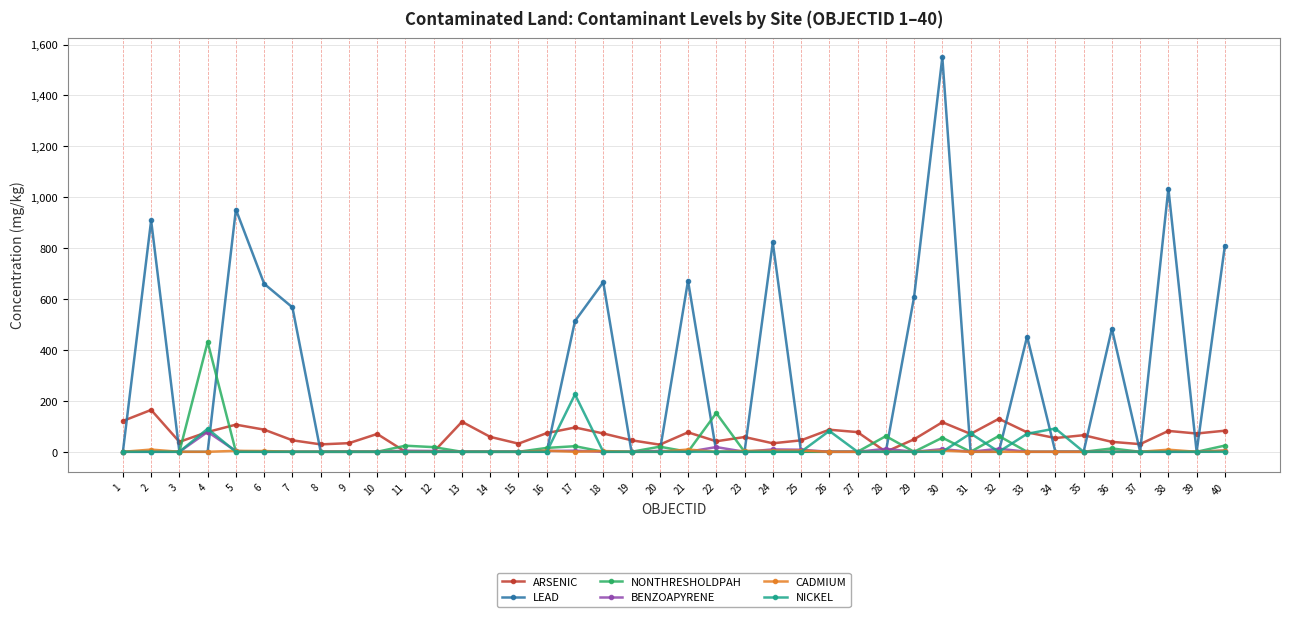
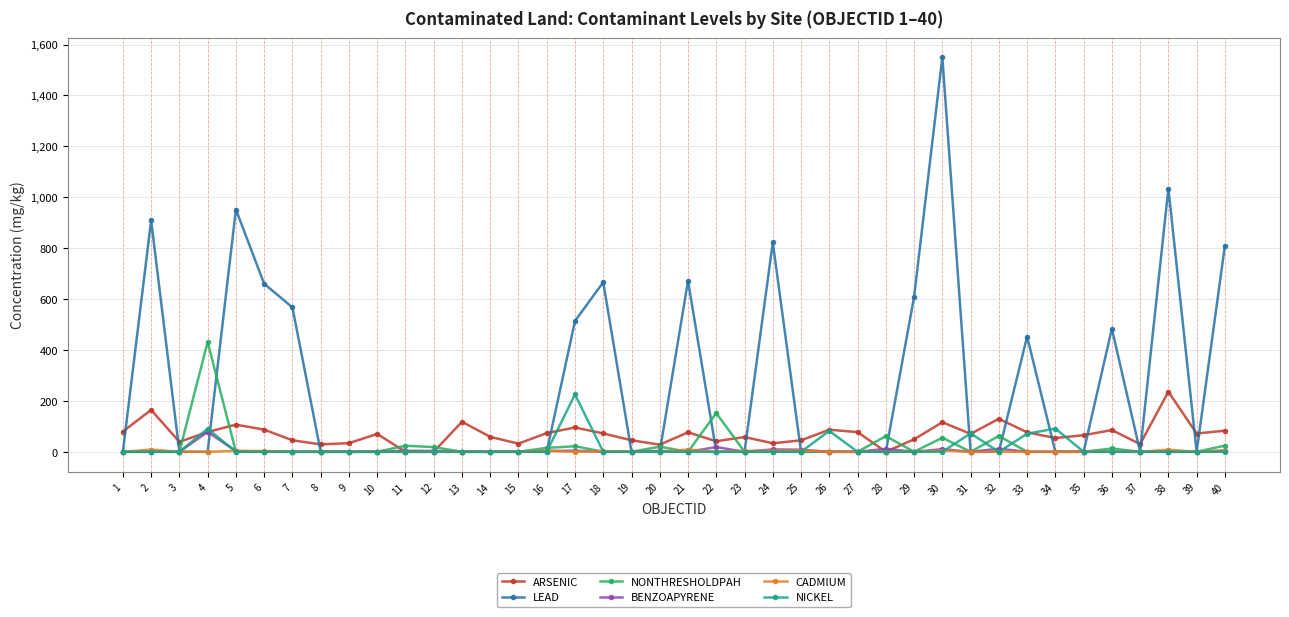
  {
    "ARSENIC": {
-     "1": 120,
+     "1": 80,
      "2": 160,
      "3": 40,
      "5": 110,
      "6": 90,
      "7": 50,
      "8": 30,
      "9": 30,
      "10": 70,
      "13": 120,
      "14": 60,
      "15": 30,
      "16": 70,
      "17": 100,
      "18": 70,
      "19": 50,
      "21": 80,
      "22": 40,
      "23": 60,
      "24": 30,
      "25": 50,
      "27": 80,
      "29": 50,
      "30": 120,
      "32": 130,
      "34": 50,
      "35": 70,
-     "36": 40,
+     "36": 90,
      "37": 30,
-     "38": 80,
+     "38": 240,
      "39": 70,
      "40": 80
    },
    "BENZOAPYRENE": {
      "22": 20,
      "28": 10,
      "32": 10
    }
  }
